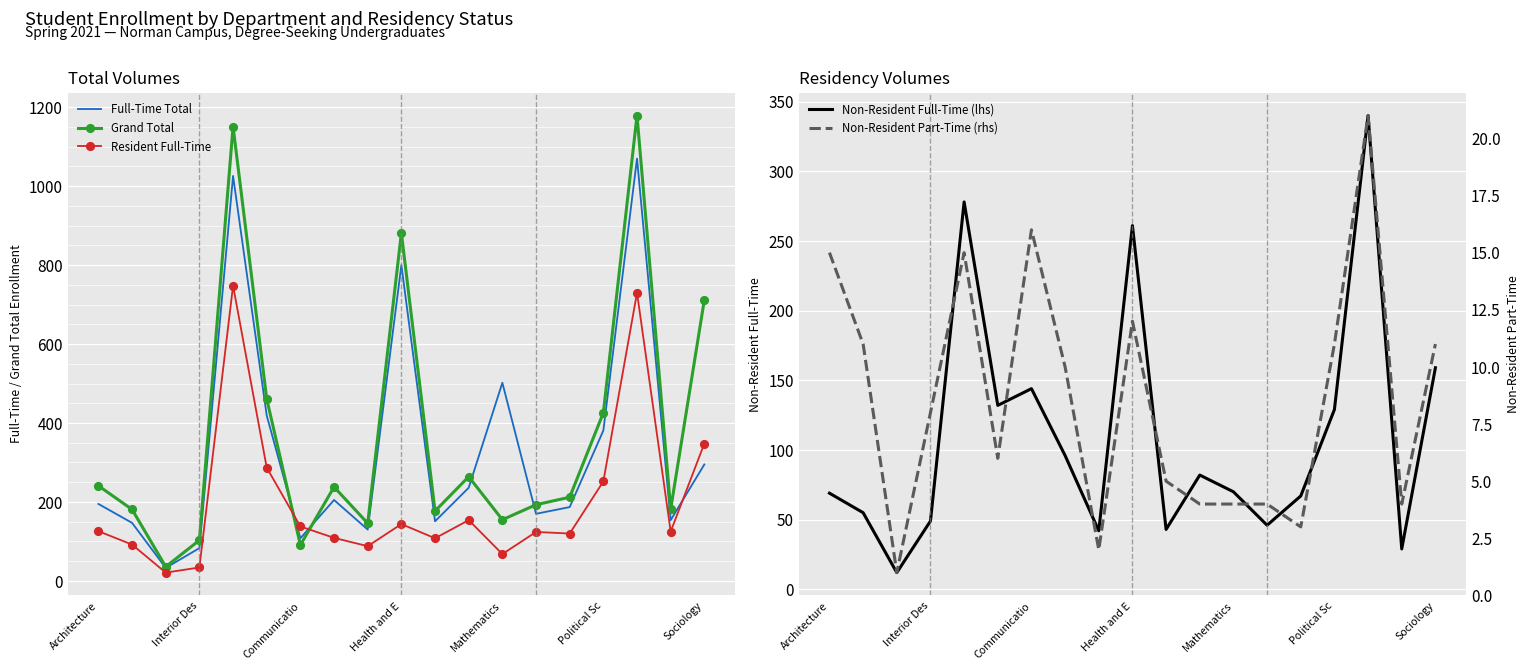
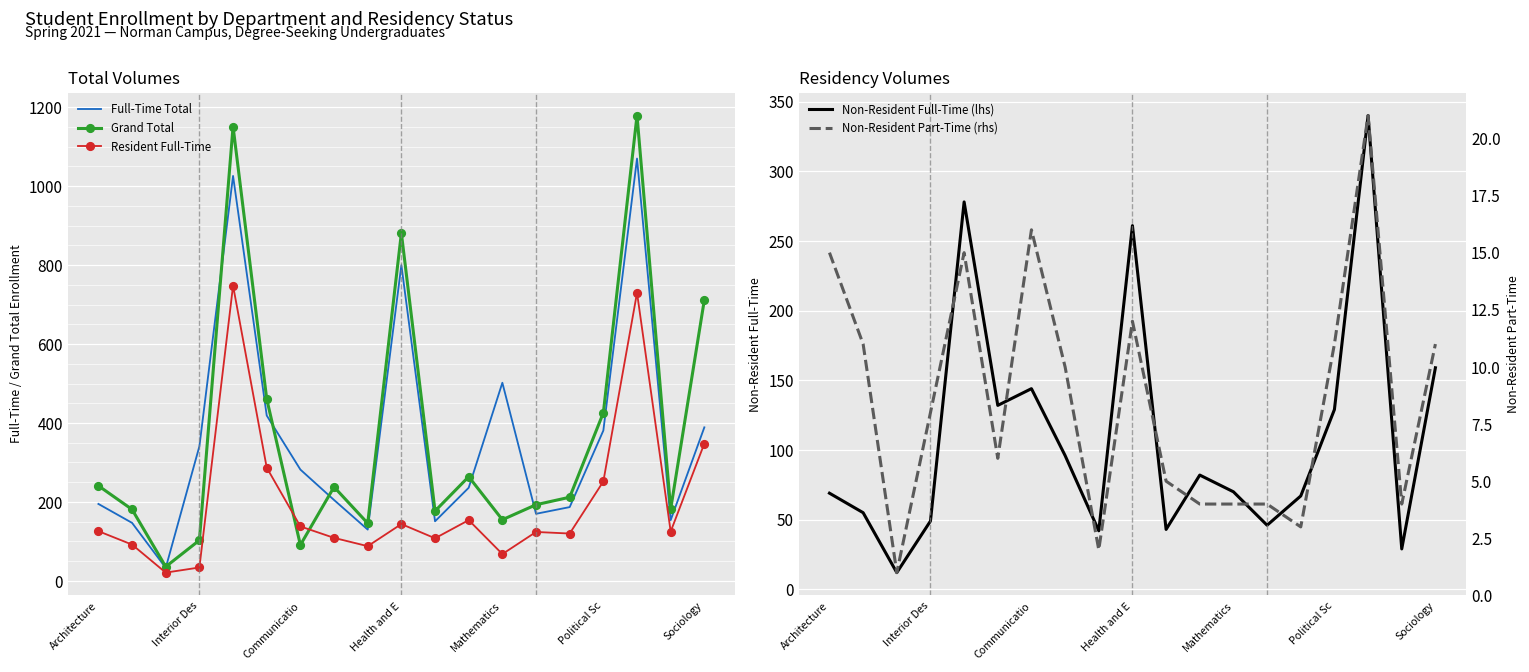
  {
    "Total Volumes": {
      "Full-Time Total": {
        "Architecture": 200,
-       "Interior Des": 80,
-       "Communicatio": 110,
+       "Interior Des": 340,
+       "Communicatio": 280,
        "Health and E": 800,
        "Mathematics": 500,
        "Political Sc": 380,
-       "Sociology": 300
+       "Sociology": 390
      },
      "Grand Total": {
        "Architecture": 240,
        "Interior Des": 100,
        "Communicatio": 90,
        "Health and E": 880,
        "Mathematics": 160,
        "Political Sc": 430,
        "Sociology": 710
      },
      "Resident Full-Time": {
        "Architecture": 130,
        "Interior Des": 30,
        "Communicatio": 140,
        "Health and E": 140,
        "Mathematics": 70,
        "Political Sc": 250,
        "Sociology": 350
      }
    }
  }
